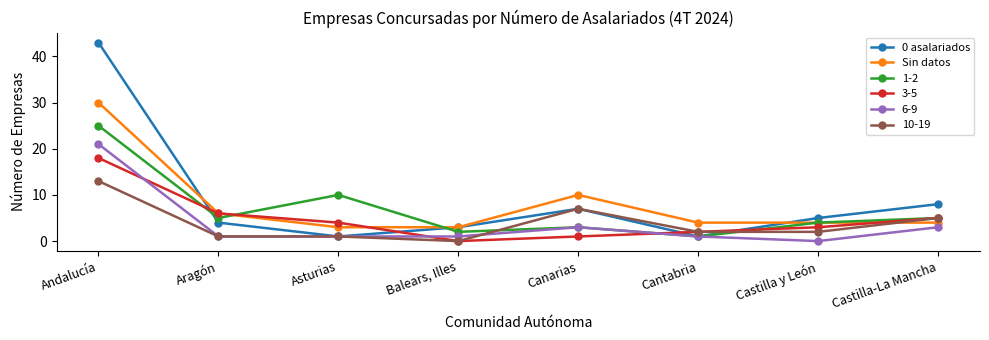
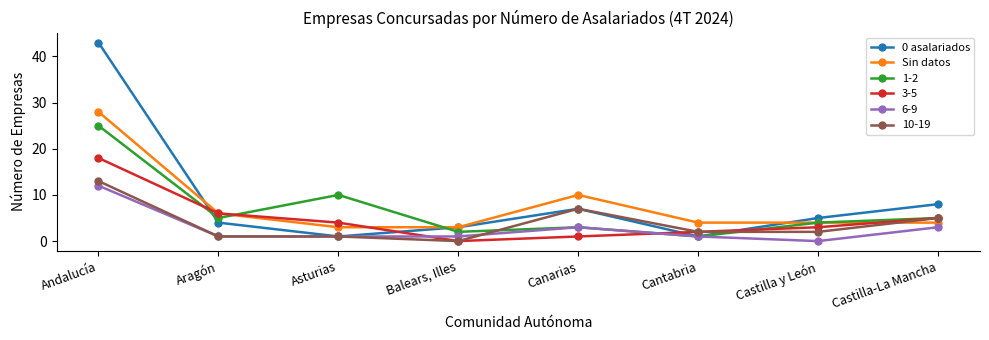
  {
    "0 asalariados": {
      "Andalucía": 43,
      "Aragón": 4,
      "Castilla y León": 5,
      "Castilla-La Mancha": 8
    },
    "Sin datos": {
-     "Andalucía": 30,
+     "Andalucía": 28,
      "Asturias": 3,
      "Canarias": 10,
      "Cantabria": 4,
      "Castilla-La Mancha": 4
    },
    "1-2": {
      "Andalucía": 25,
      "Aragón": 5,
      "Asturias": 10,
      "Balears, Illes": 2
    },
    "3-5": {
      "Andalucía": 18,
      "Asturias": 4,
      "Canarias": 1,
      "Castilla y León": 3
    },
    "6-9": {
-     "Andalucía": 21,
+     "Andalucía": 12,
      "Balears, Illes": 1,
      "Castilla y León": 0,
      "Castilla-La Mancha": 3
    },
    "10-19": {
      "Andalucía": 13,
      "Castilla y León": 2
    }
  }
